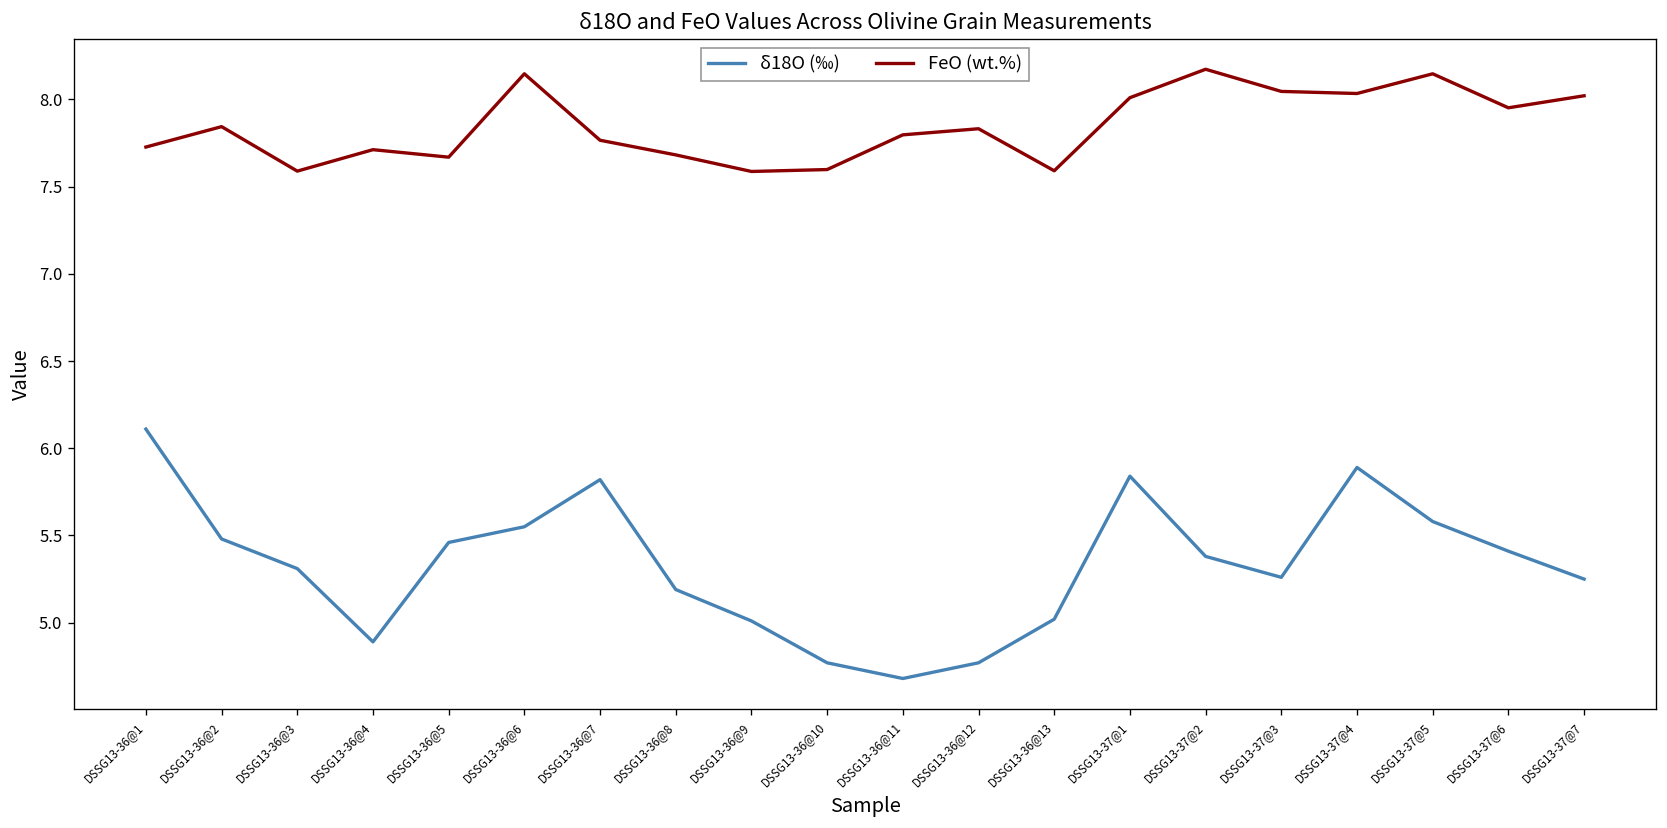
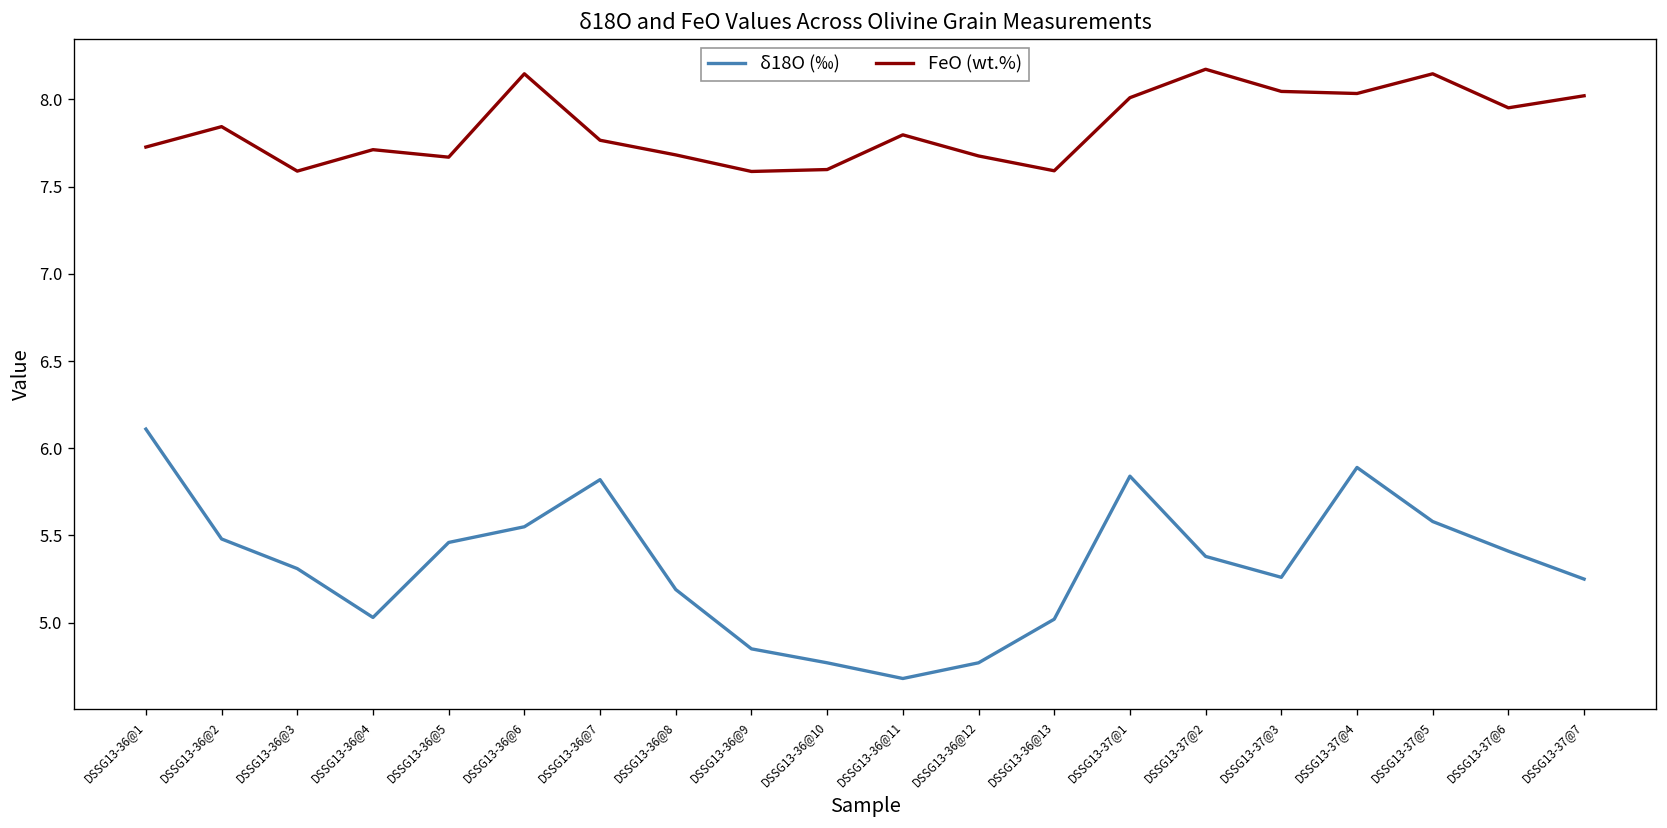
  {
    "δ18O (‰)": {
      "DSSG13-36@1": 6.11,
      "DSSG13-36@2": 5.48,
      "DSSG13-36@3": 5.31,
-     "DSSG13-36@4": 4.89,
+     "DSSG13-36@4": 5.03,
      "DSSG13-36@5": 5.46,
      "DSSG13-36@6": 5.55,
      "DSSG13-36@7": 5.82,
      "DSSG13-36@8": 5.19,
-     "DSSG13-36@9": 5.01,
+     "DSSG13-36@9": 4.85,
      "DSSG13-36@10": 4.77,
      "DSSG13-36@11": 4.68,
      "DSSG13-36@12": 4.77,
      "DSSG13-36@13": 5.02,
      "DSSG13-37@1": 5.84,
      "DSSG13-37@2": 5.38,
      "DSSG13-37@3": 5.26,
      "DSSG13-37@4": 5.89,
      "DSSG13-37@5": 5.58,
      "DSSG13-37@6": 5.41,
      "DSSG13-37@7": 5.25
    },
    "FeO (wt.%)": {
      "DSSG13-36@1": 7.73,
      "DSSG13-36@2": 7.84,
      "DSSG13-36@3": 7.59,
      "DSSG13-36@4": 7.71,
      "DSSG13-36@5": 7.67,
      "DSSG13-36@6": 8.15,
      "DSSG13-36@7": 7.77,
      "DSSG13-36@8": 7.68,
      "DSSG13-36@9": 7.59,
      "DSSG13-36@10": 7.60,
      "DSSG13-36@11": 7.80,
-     "DSSG13-36@12": 7.83,
+     "DSSG13-36@12": 7.68,
      "DSSG13-36@13": 7.59,
      "DSSG13-37@1": 8.01,
      "DSSG13-37@2": 8.17,
      "DSSG13-37@3": 8.05,
      "DSSG13-37@4": 8.03,
      "DSSG13-37@5": 8.15,
      "DSSG13-37@6": 7.95,
      "DSSG13-37@7": 8.02
    }
  }
